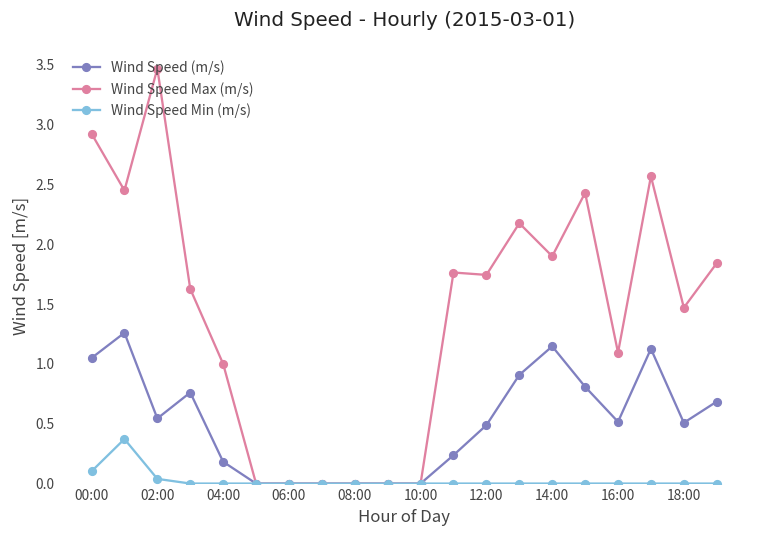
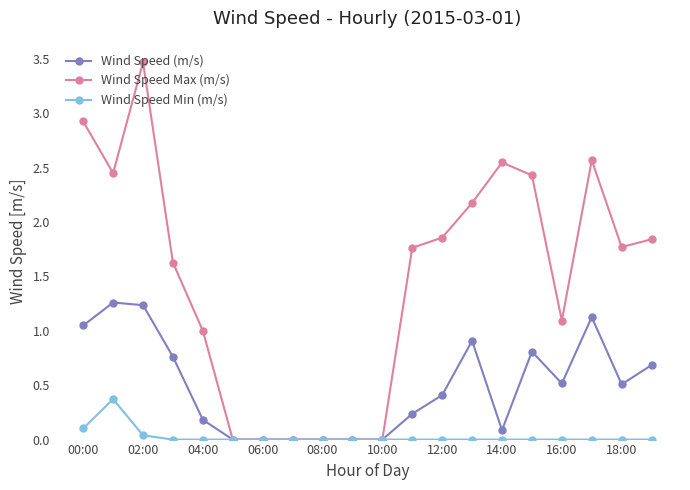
  {
    "Wind Speed (m/s)": {
      "00:00": 1.05,
-     "02:00": 0.54,
+     "02:00": 1.24,
      "04:00": 0.18,
-     "12:00": 0.49,
-     "14:00": 1.15,
+     "12:00": 0.41,
+     "14:00": 0.09,
      "16:00": 0.52,
      "18:00": 0.51
    },
    "Wind Speed Max (m/s)": {
      "00:00": 2.93,
      "02:00": 3.47,
      "04:00": 1.00,
-     "12:00": 1.74,
-     "14:00": 1.90,
+     "12:00": 1.86,
+     "14:00": 2.55,
      "16:00": 1.09,
-     "18:00": 1.47
+     "18:00": 1.77
    },
    "Wind Speed Min (m/s)": {
      "00:00": 0.10,
      "02:00": 0.04,
      "04:00": 0.00,
      "12:00": 0.00,
      "14:00": 0.00,
      "16:00": 0.00,
      "18:00": 0.00
    }
  }
